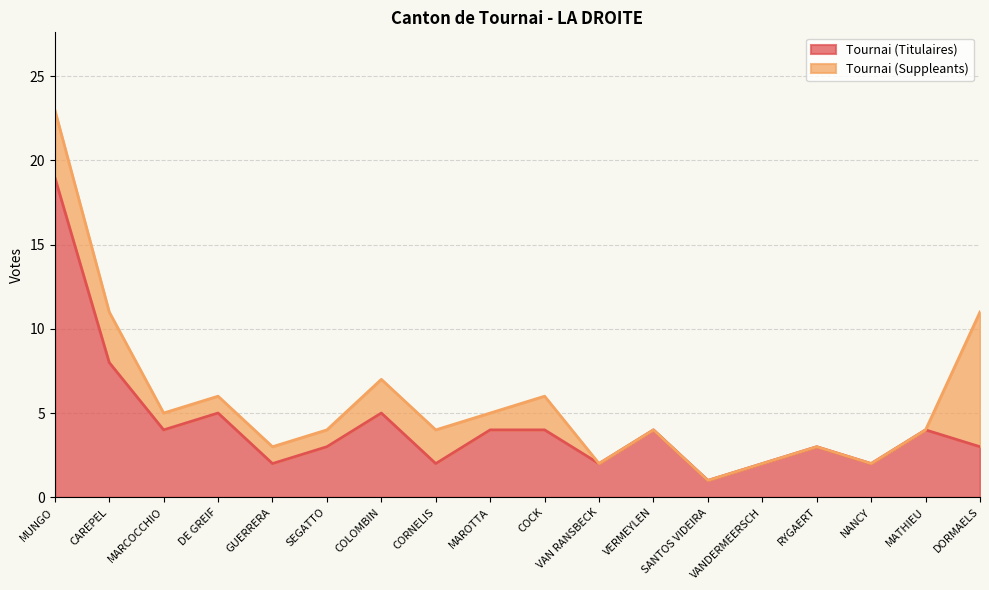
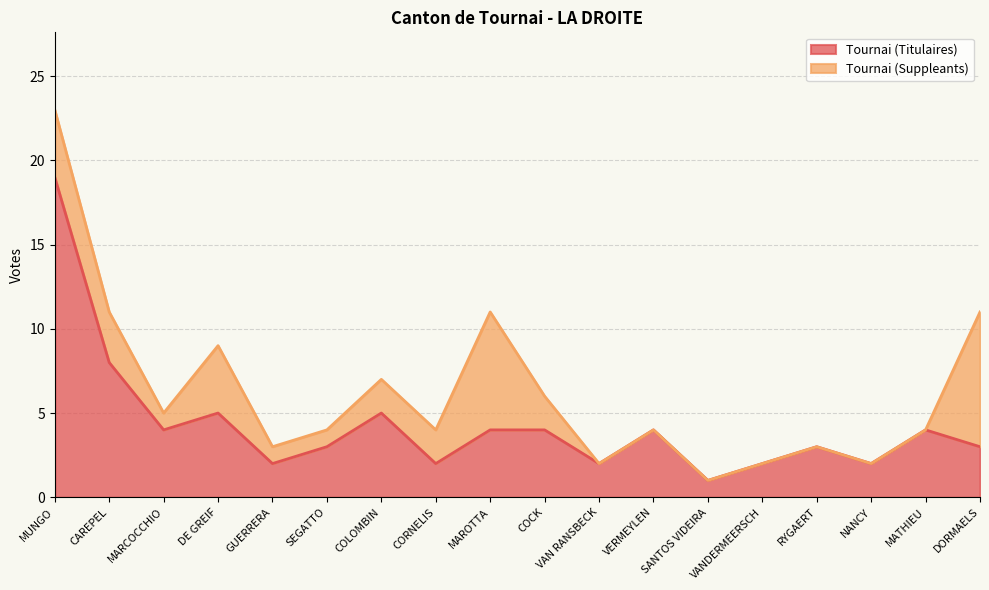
  {
    "Tournai (Titulaires)": {
      "MUNGO": 19,
      "CAREPEL": 8,
      "MARCOCCHIO": 4,
      "DE GREIF": 5,
      "GUERRERA": 2,
      "SEGATTO": 3,
      "COLOMBIN": 5,
      "CORNELIS": 2,
      "MAROTTA": 4,
      "COCK": 4,
      "DORMAELS": 3
    },
    "Tournai (Suppleants)": {
      "MUNGO": 4,
      "CAREPEL": 3,
      "MARCOCCHIO": 1,
-     "DE GREIF": 1,
+     "DE GREIF": 4,
      "GUERRERA": 1,
      "SEGATTO": 1,
      "COLOMBIN": 2,
      "CORNELIS": 2,
-     "MAROTTA": 1,
+     "MAROTTA": 7,
      "COCK": 2,
      "DORMAELS": 8
    }
  }
